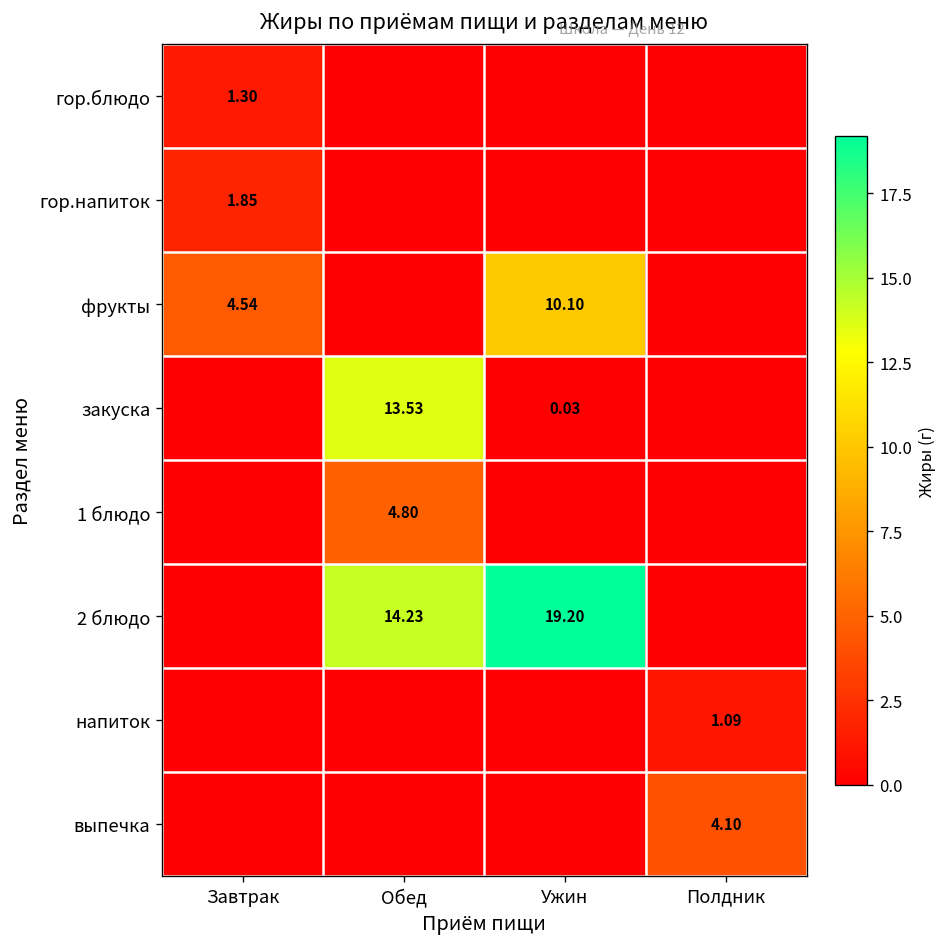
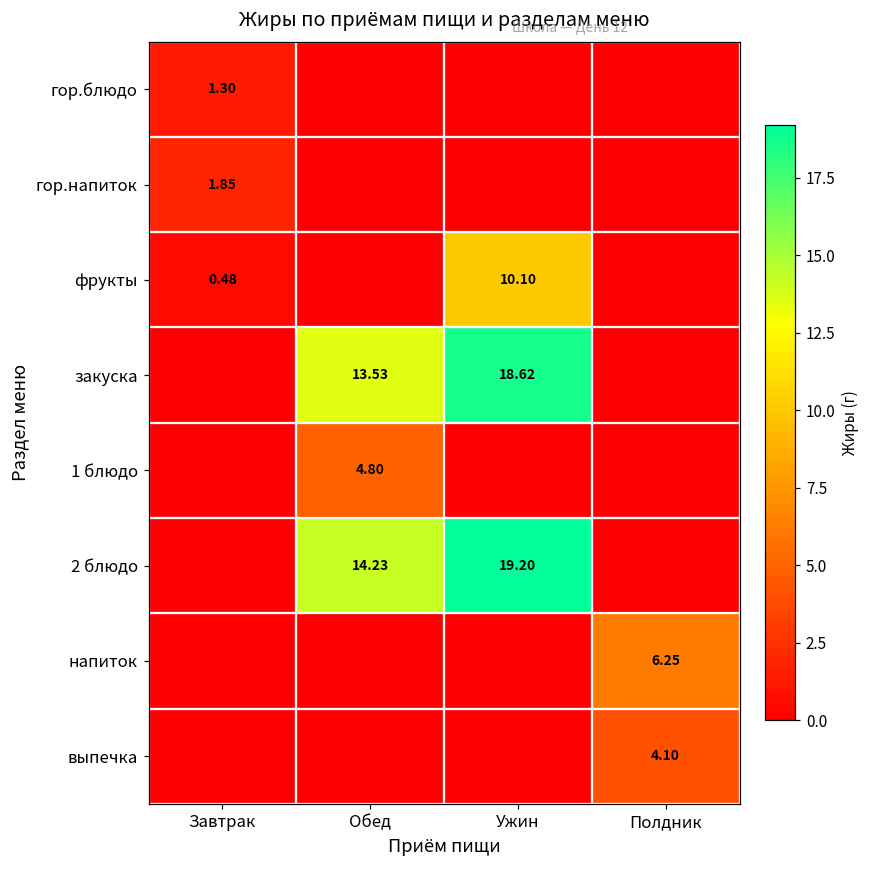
  {
    "гор.блюдо": {
      "Завтрак": 1.30
    },
    "гор.напиток": {
      "Завтрак": 1.85
    },
    "фрукты": {
-     "Завтрак": 4.54,
+     "Завтрак": 0.48,
      "Ужин": 10.10
    },
    "закуска": {
      "Обед": 13.53,
-     "Ужин": 0.03
+     "Ужин": 18.62
    },
    "1 блюдо": {
      "Обед": 4.80
    },
    "2 блюдо": {
      "Обед": 14.23,
      "Ужин": 19.20
    },
    "напиток": {
-     "Полдник": 1.09
+     "Полдник": 6.25
    },
    "выпечка": {
      "Полдник": 4.10
    }
  }
